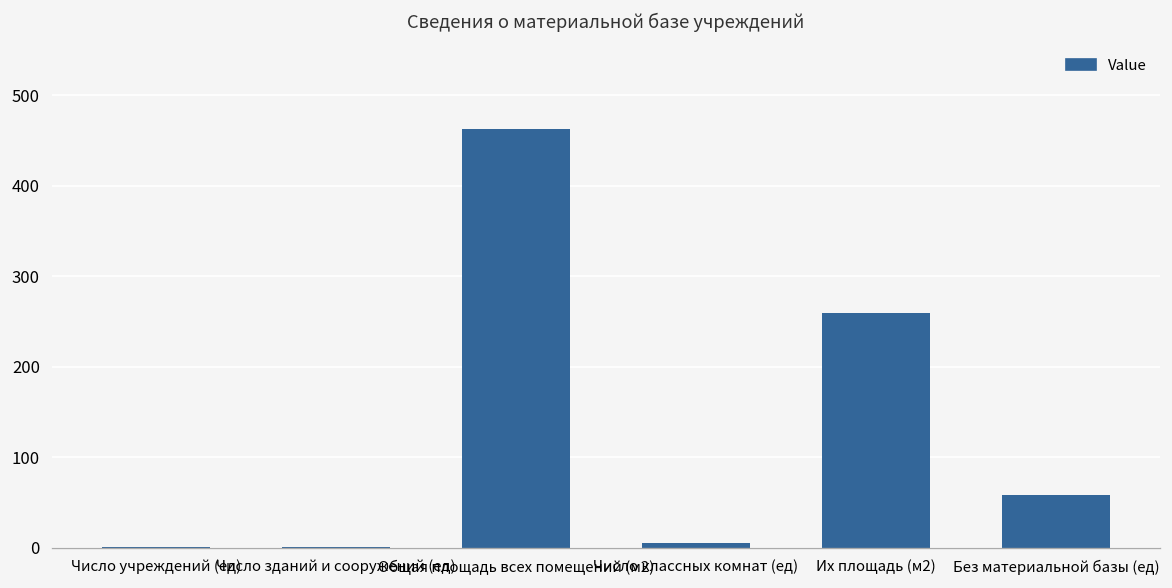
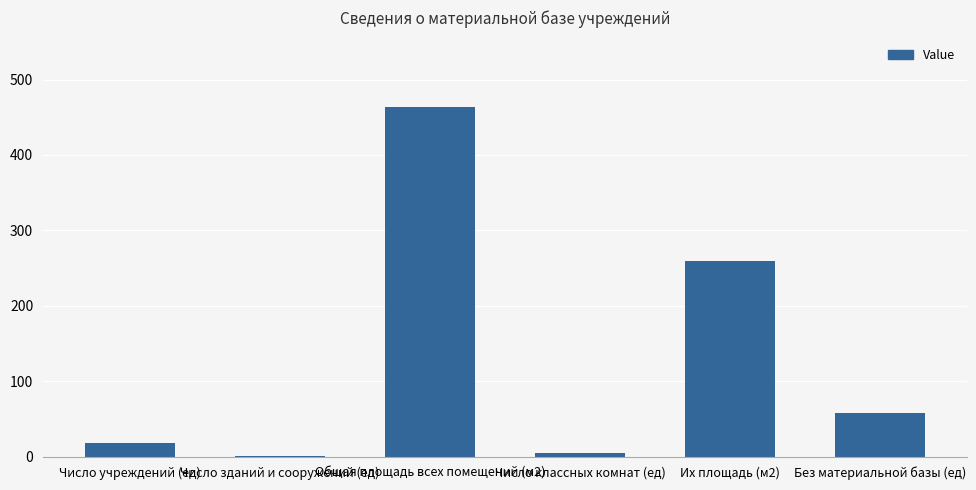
  {
-   "Число учреждений (ед)": 0,
+   "Число учреждений (ед)": 20,
    "Их площадь (м2)": 260,
    "Без материальной базы (ед)": 60
  }
